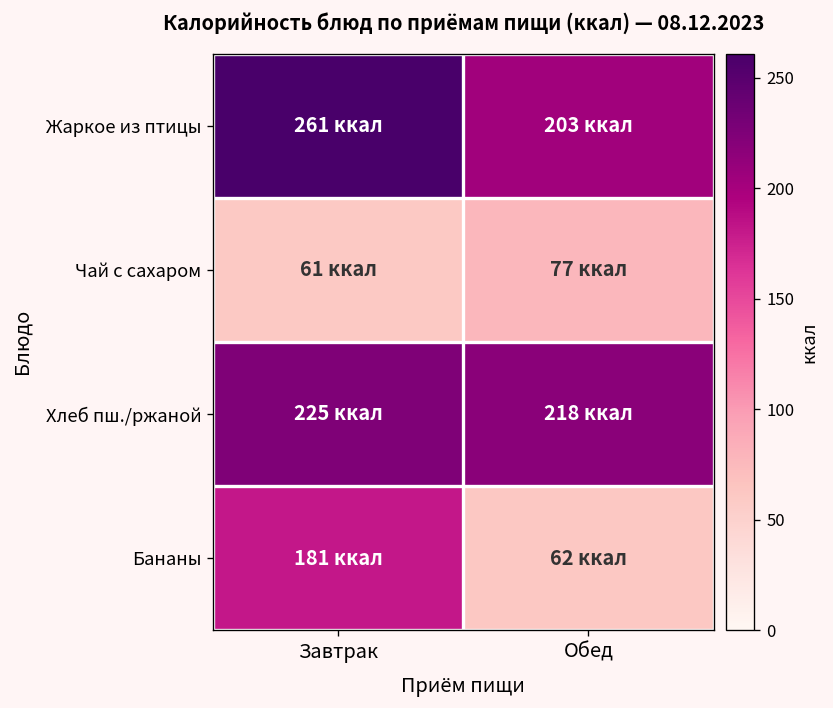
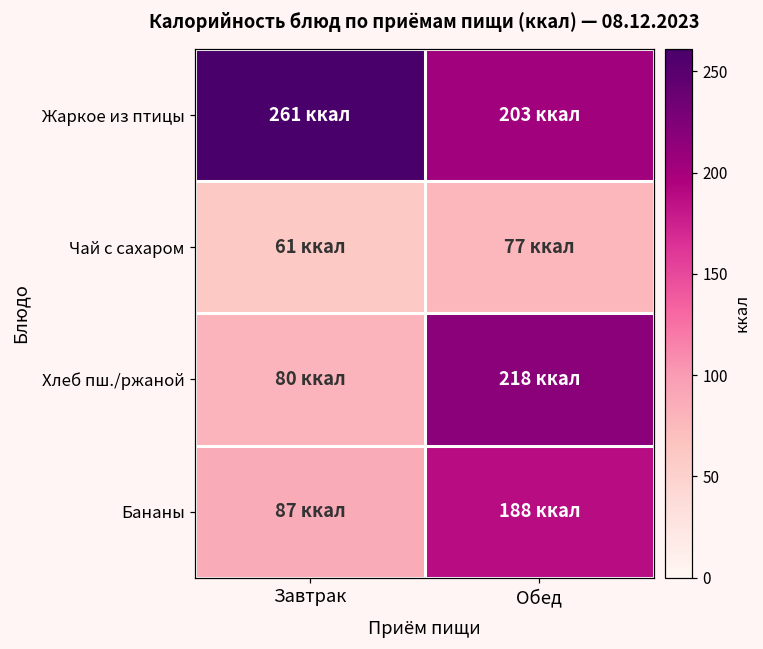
  {
    "Жаркое из птицы": {
      "Завтрак": 261,
      "Обед": 203
    },
    "Чай с сахаром": {
      "Завтрак": 61,
      "Обед": 77
    },
    "Хлеб пш./ржаной": {
-     "Завтрак": 225,
+     "Завтрак": 80,
      "Обед": 218
    },
    "Бананы": {
-     "Завтрак": 181,
-     "Обед": 62
+     "Завтрак": 87,
+     "Обед": 188
    }
  }
